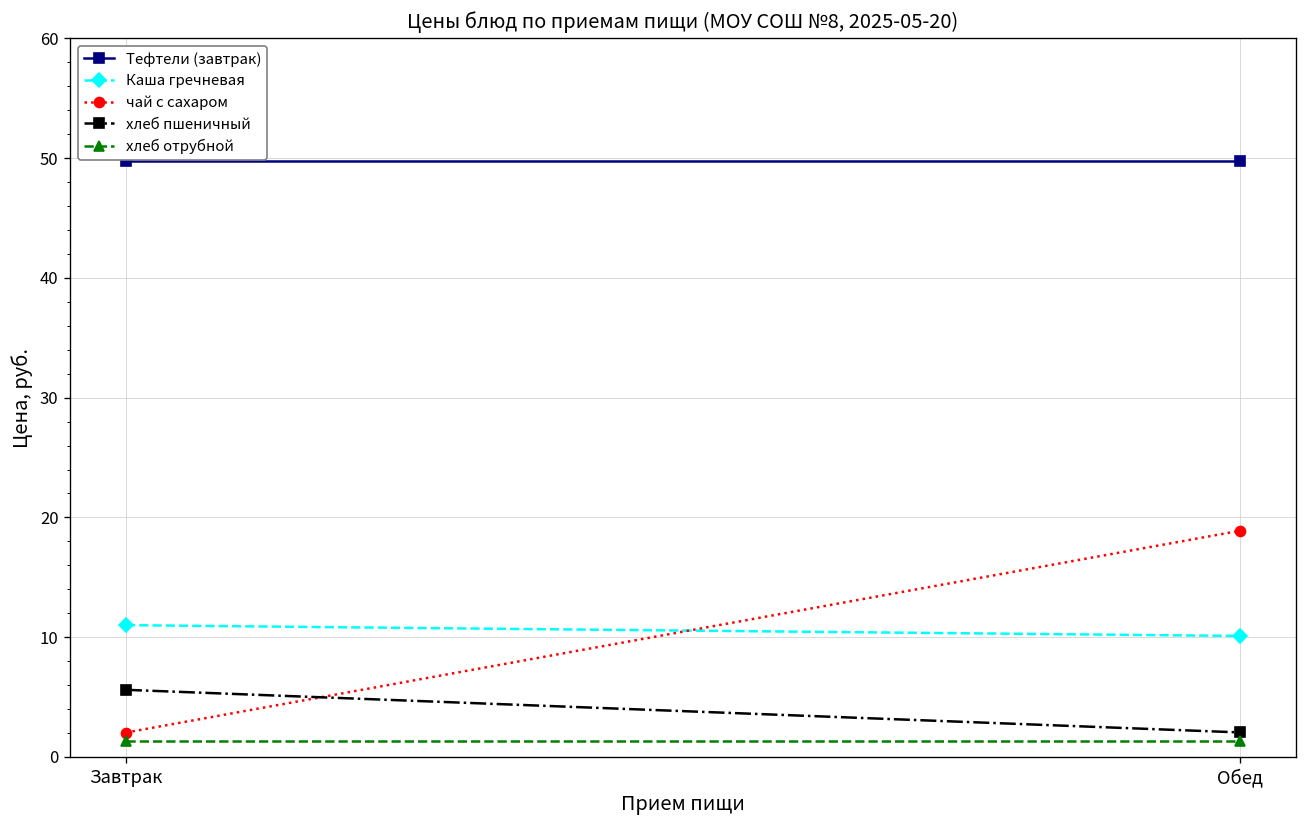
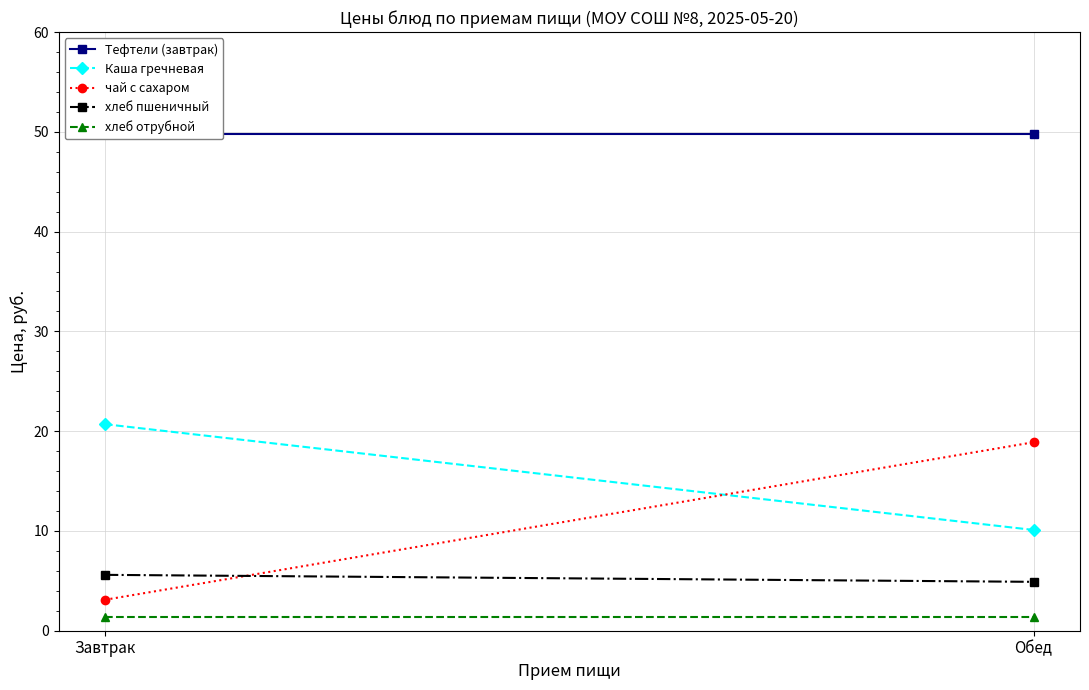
  {
    "Тефтели (завтрак)": {
      "Обед": 50
    },
    "Каша гречневая": {
-     "Завтрак": 11,
+     "Завтрак": 21,
      "Обед": 10
    },
    "чай с сахаром": {
-     "Завтрак": 2,
+     "Завтрак": 3,
      "Обед": 19
    },
    "хлеб пшеничный": {
      "Завтрак": 6,
-     "Обед": 2
+     "Обед": 5
    },
    "хлеб отрубной": {
      "Завтрак": 1,
      "Обед": 1
    }
  }
